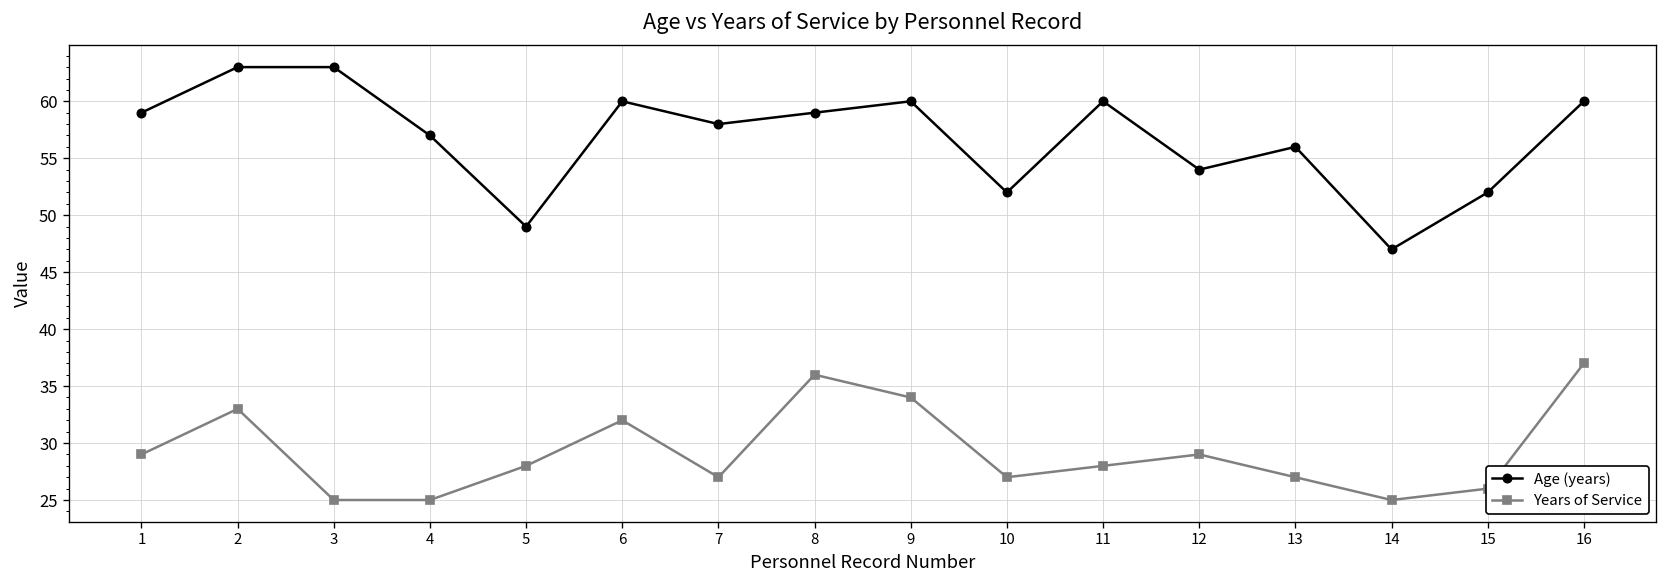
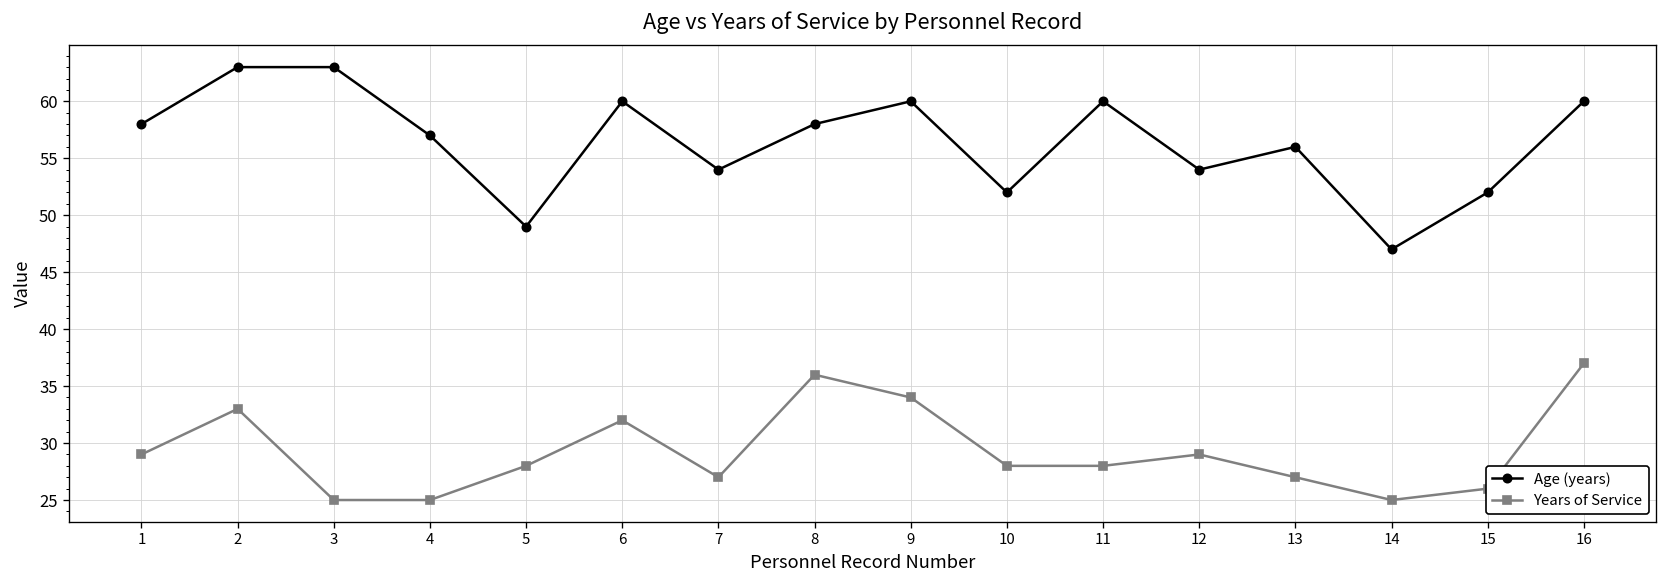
  {
    "Age (years)": {
-     "1": 59,
+     "1": 58,
      "2": 63,
      "3": 63,
      "4": 57,
      "5": 49,
      "6": 60,
-     "7": 58,
-     "8": 59,
+     "7": 54,
+     "8": 58,
      "9": 60,
      "10": 52,
      "11": 60,
      "12": 54,
      "13": 56,
      "14": 47,
      "15": 52,
      "16": 60
    },
    "Years of Service": {
      "1": 29,
      "2": 33,
      "3": 25,
      "4": 25,
      "5": 28,
      "6": 32,
      "7": 27,
      "8": 36,
      "9": 34,
-     "10": 27,
+     "10": 28,
      "11": 28,
      "12": 29,
      "13": 27,
      "14": 25,
      "16": 37
    }
  }
